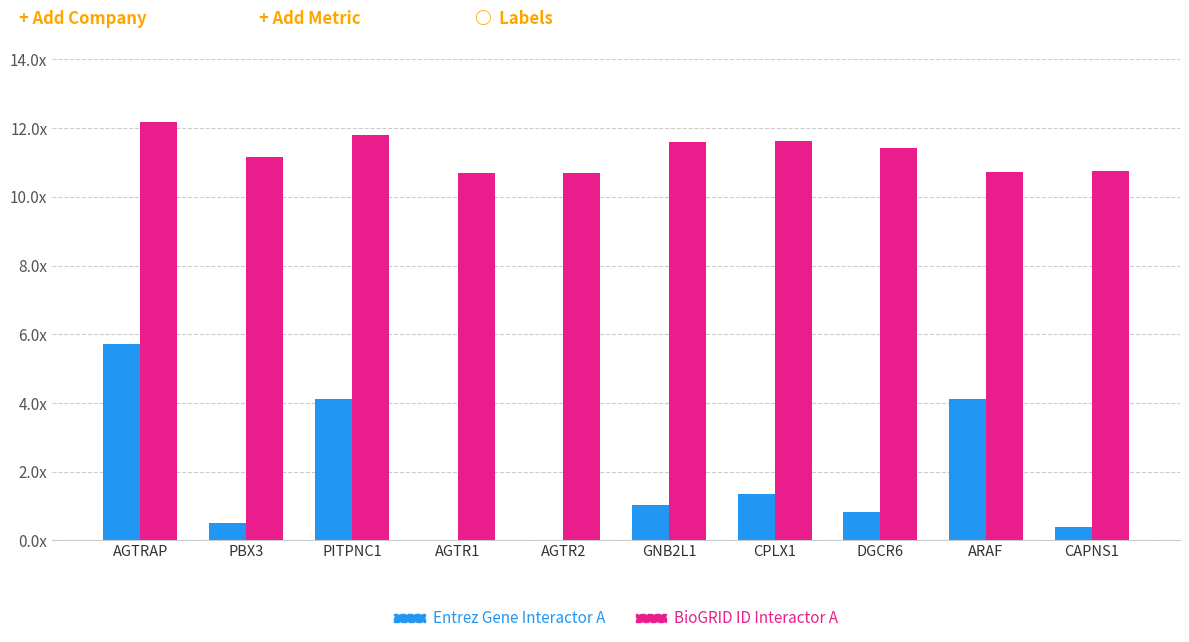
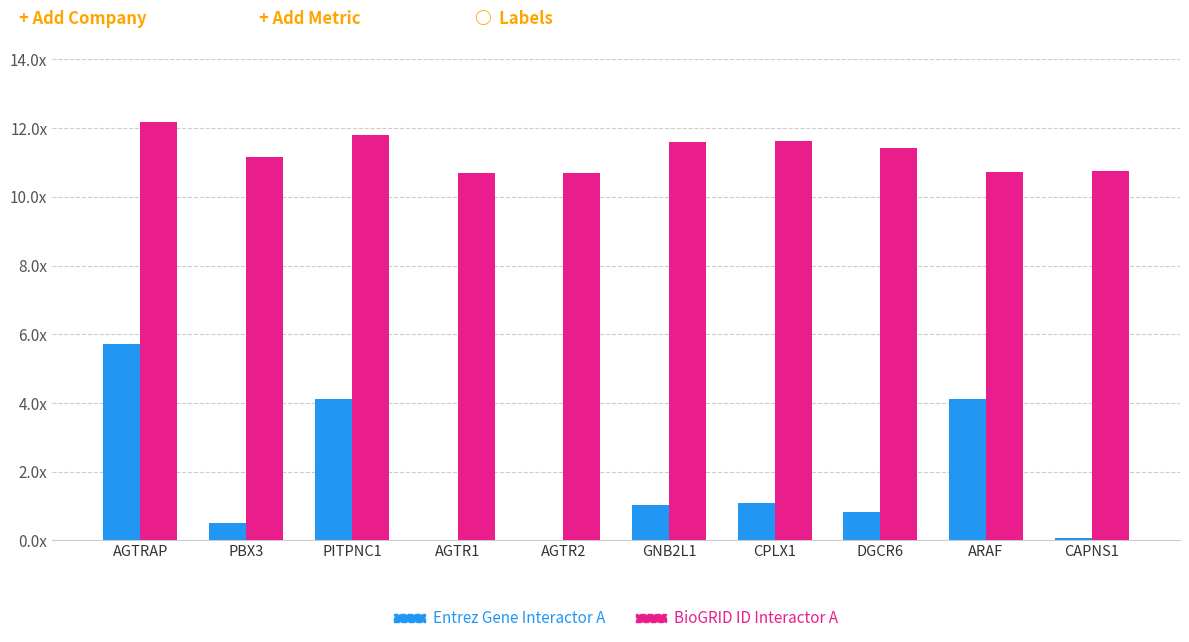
  {
    "Entrez Gene Interactor A": {
      "AGTRAP": "5.7x",
      "PBX3": "0.5x",
      "PITPNC1": "4.1x",
      "GNB2L1": "1.0x",
-     "CPLX1": "1.3x",
+     "CPLX1": "1.1x",
      "DGCR6": "0.8x",
      "ARAF": "4.1x",
-     "CAPNS1": "0.4x"
+     "CAPNS1": "0.1x"
    },
    "BioGRID ID Interactor A": {
      "AGTRAP": "12.1x",
      "PBX3": "11.1x",
      "PITPNC1": "11.8x",
      "AGTR1": "10.7x",
      "AGTR2": "10.7x",
      "GNB2L1": "11.6x",
      "CPLX1": "11.6x",
      "DGCR6": "11.4x",
      "ARAF": "10.7x",
      "CAPNS1": "10.7x"
    }
  }
